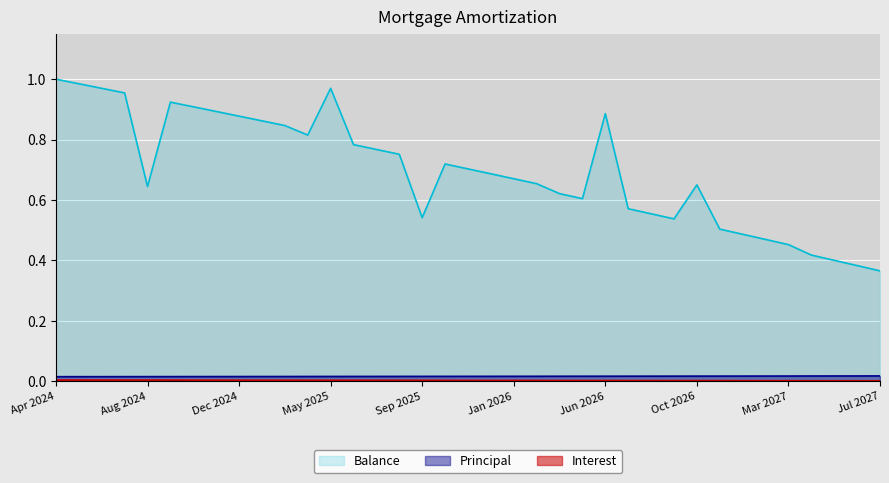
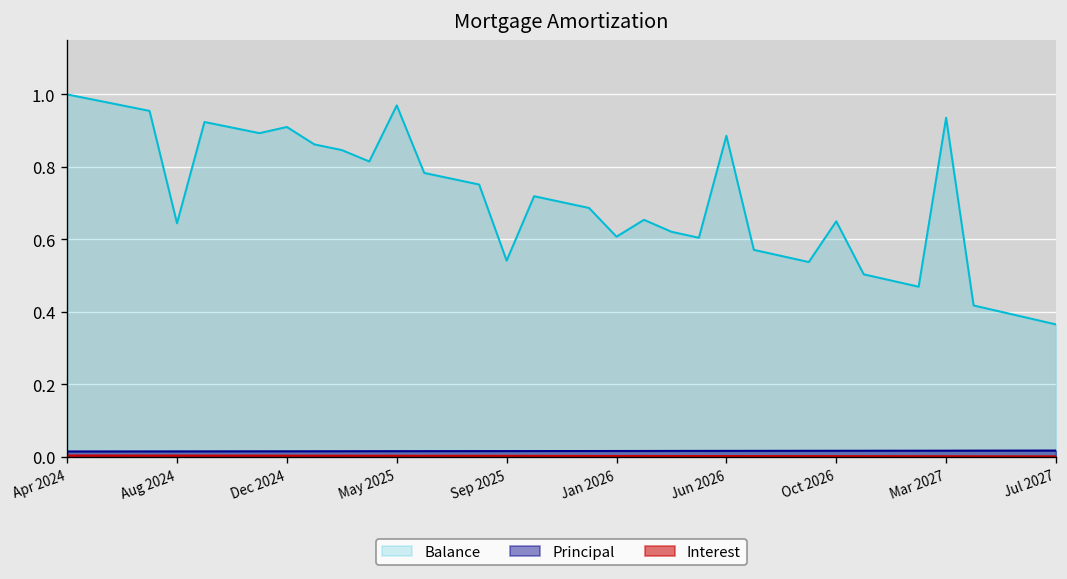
  {
    "Balance": {
      "Apr 2024": 1.00,
      "Aug 2024": 0.64,
-     "Dec 2024": 0.88,
+     "Dec 2024": 0.91,
      "May 2025": 0.97,
      "Sep 2025": 0.54,
-     "Jan 2026": 0.67,
+     "Jan 2026": 0.61,
      "Jun 2026": 0.89,
      "Oct 2026": 0.65,
-     "Mar 2027": 0.45,
+     "Mar 2027": 0.94,
      "Jul 2027": 0.37
    },
    "Principal": {
      "Apr 2024": 0.02,
      "Aug 2024": 0.02,
      "Dec 2024": 0.02,
      "May 2025": 0.02,
      "Sep 2025": 0.02,
      "Jan 2026": 0.02,
      "Jun 2026": 0.02,
      "Oct 2026": 0.02,
      "Mar 2027": 0.02,
      "Jul 2027": 0.02
    },
    "Interest": {
      "Apr 2024": 0.00,
      "Aug 2024": 0.00,
      "Dec 2024": 0.00,
      "May 2025": 0.00,
      "Sep 2025": 0.00,
      "Jan 2026": 0.00,
      "Jun 2026": 0.00,
      "Oct 2026": 0.00,
      "Mar 2027": 0.00,
      "Jul 2027": 0.00
    }
  }
